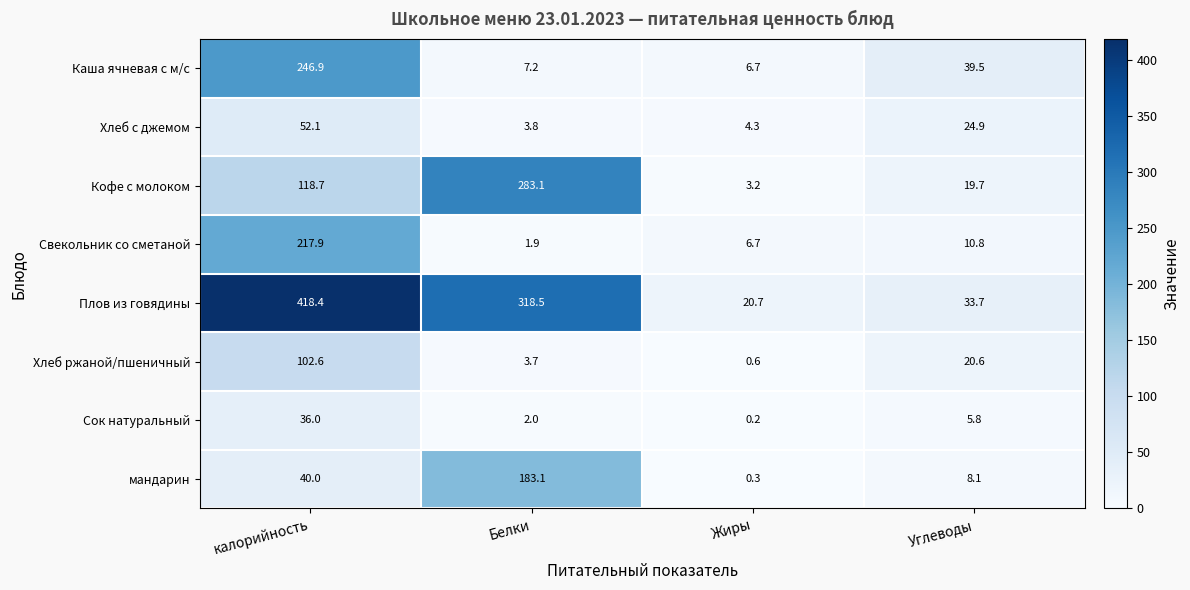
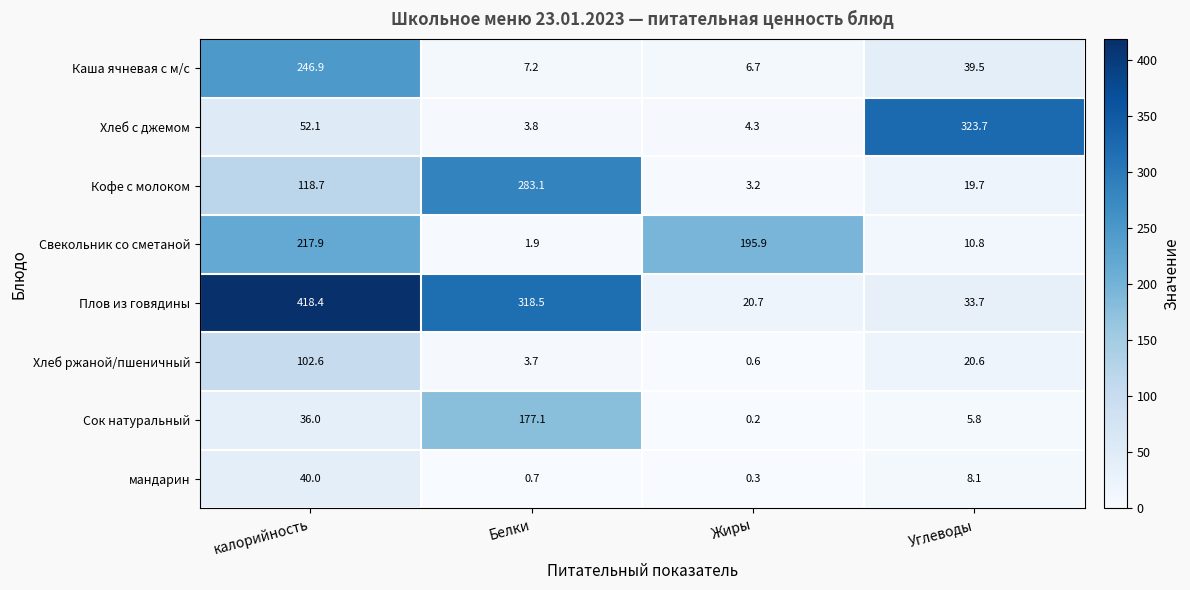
  {
    "Каша ячневая с м/с": {
      "калорийность": 246.9,
      "Белки": 7.2,
      "Жиры": 6.7,
      "Углеводы": 39.5
    },
    "Хлеб с джемом": {
      "калорийность": 52.1,
      "Белки": 3.8,
      "Жиры": 4.3,
-     "Углеводы": 24.9
+     "Углеводы": 323.7
    },
    "Кофе с молоком": {
      "калорийность": 118.7,
      "Белки": 283.1,
      "Жиры": 3.2,
      "Углеводы": 19.7
    },
    "Свекольник со сметаной": {
      "калорийность": 217.9,
      "Белки": 1.9,
-     "Жиры": 6.7,
+     "Жиры": 195.9,
      "Углеводы": 10.8
    },
    "Плов из говядины": {
      "калорийность": 418.4,
      "Белки": 318.5,
      "Жиры": 20.7,
      "Углеводы": 33.7
    },
    "Хлеб ржаной/пшеничный": {
      "калорийность": 102.6,
      "Белки": 3.7,
      "Жиры": 0.6,
      "Углеводы": 20.6
    },
    "Сок натуральный": {
      "калорийность": 36.0,
-     "Белки": 2.0,
+     "Белки": 177.1,
      "Жиры": 0.2,
      "Углеводы": 5.8
    },
    "мандарин": {
      "калорийность": 40.0,
-     "Белки": 183.1,
+     "Белки": 0.7,
      "Жиры": 0.3,
      "Углеводы": 8.1
    }
  }
